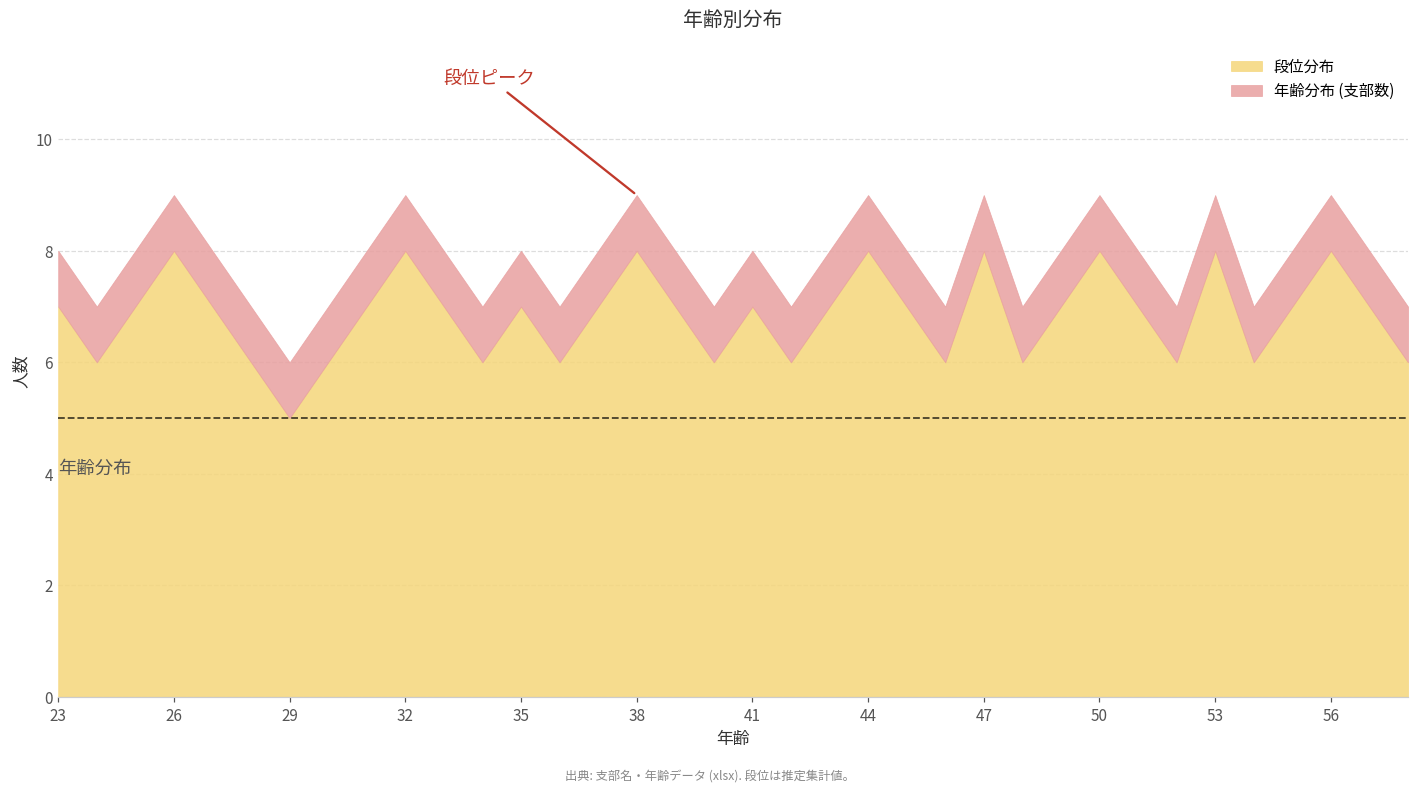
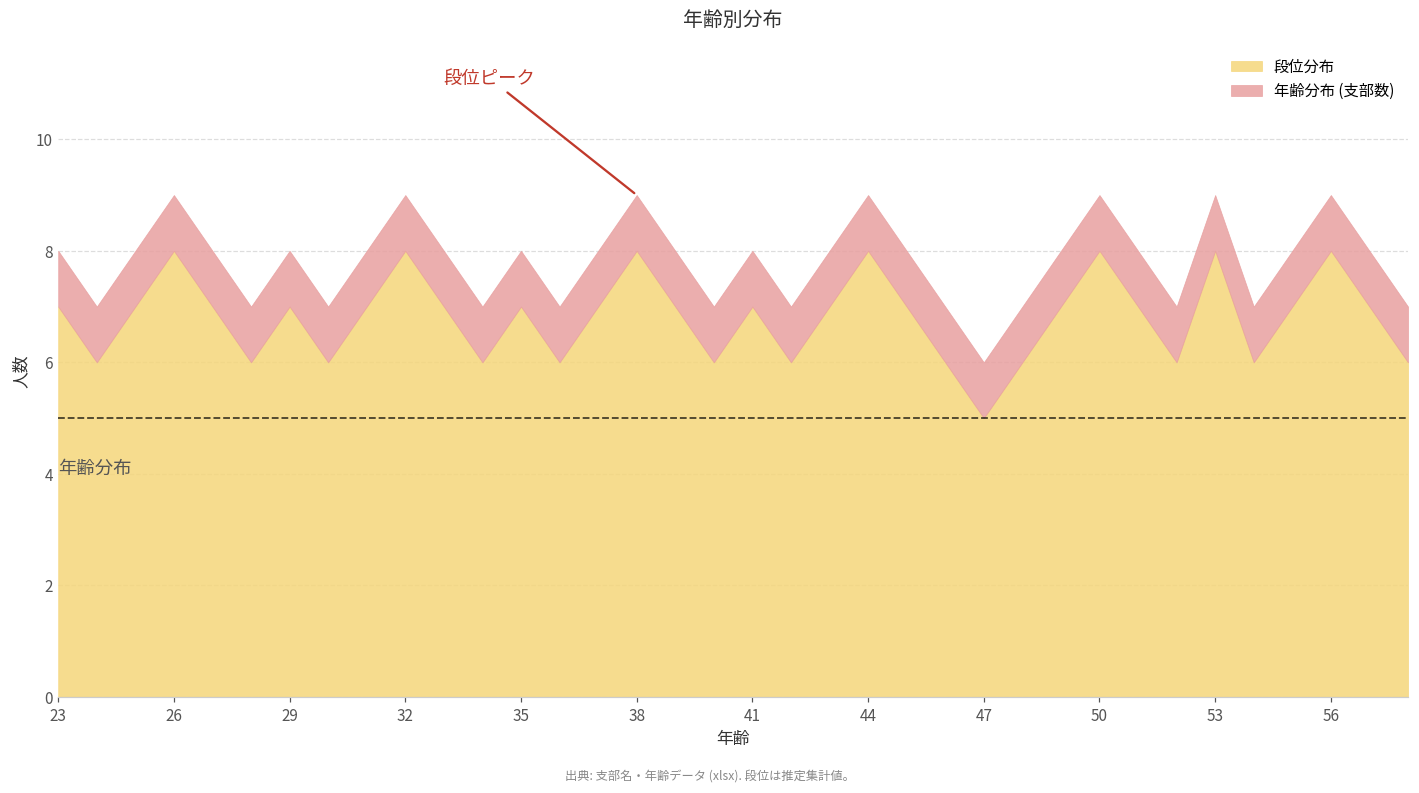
  {
    "段位分布": {
      "23": 7,
      "26": 8,
-     "29": 5,
+     "29": 7,
      "32": 8,
      "35": 7,
      "38": 8,
      "41": 7,
      "44": 8,
-     "47": 8,
+     "47": 5,
      "50": 8,
      "53": 8,
      "56": 8
    },
    "年齢分布 (支部数)": {
      "23": 1,
      "26": 1,
      "29": 1,
      "32": 1,
      "35": 1,
      "38": 1,
      "41": 1,
      "44": 1,
      "47": 1,
      "50": 1,
      "53": 1,
      "56": 1
    }
  }
